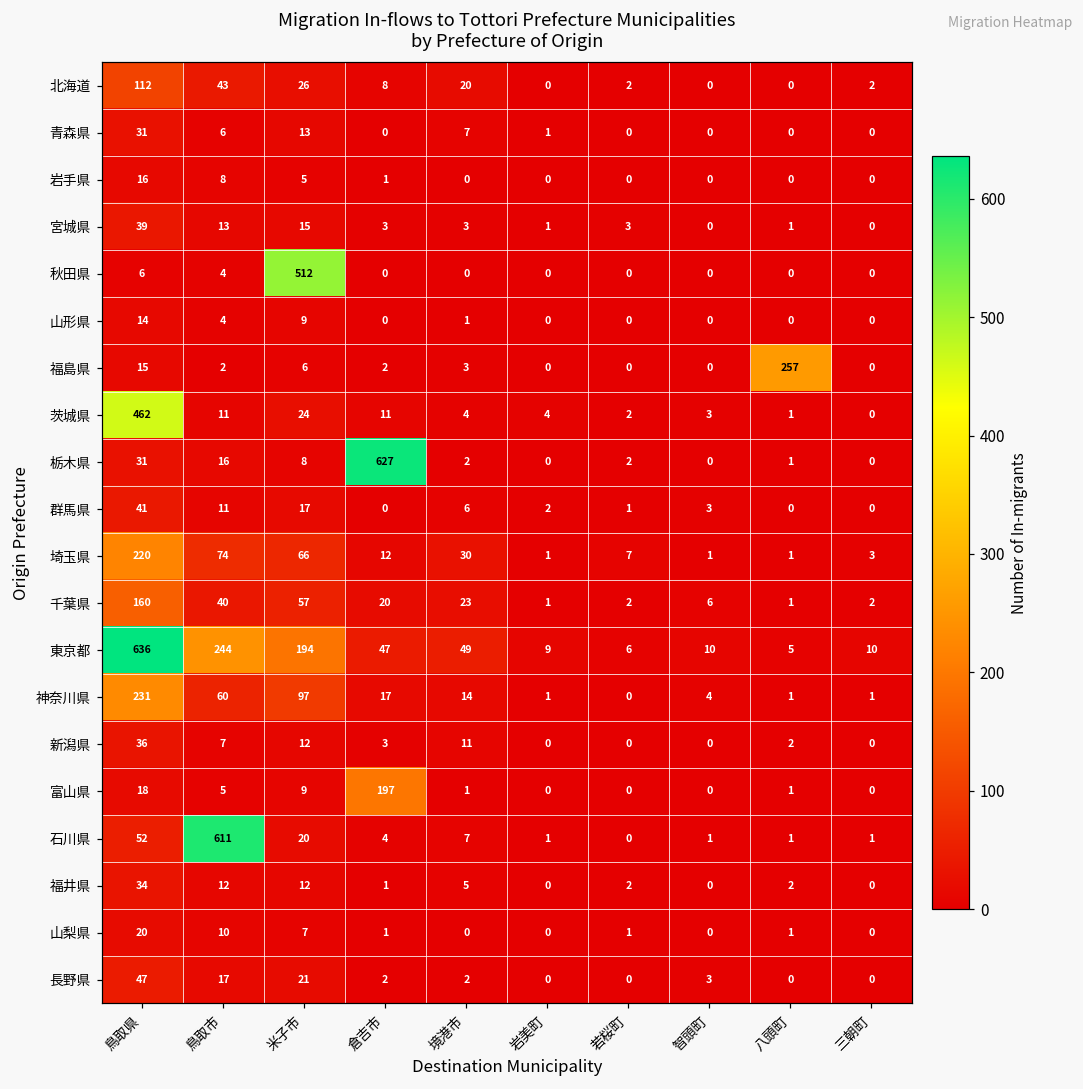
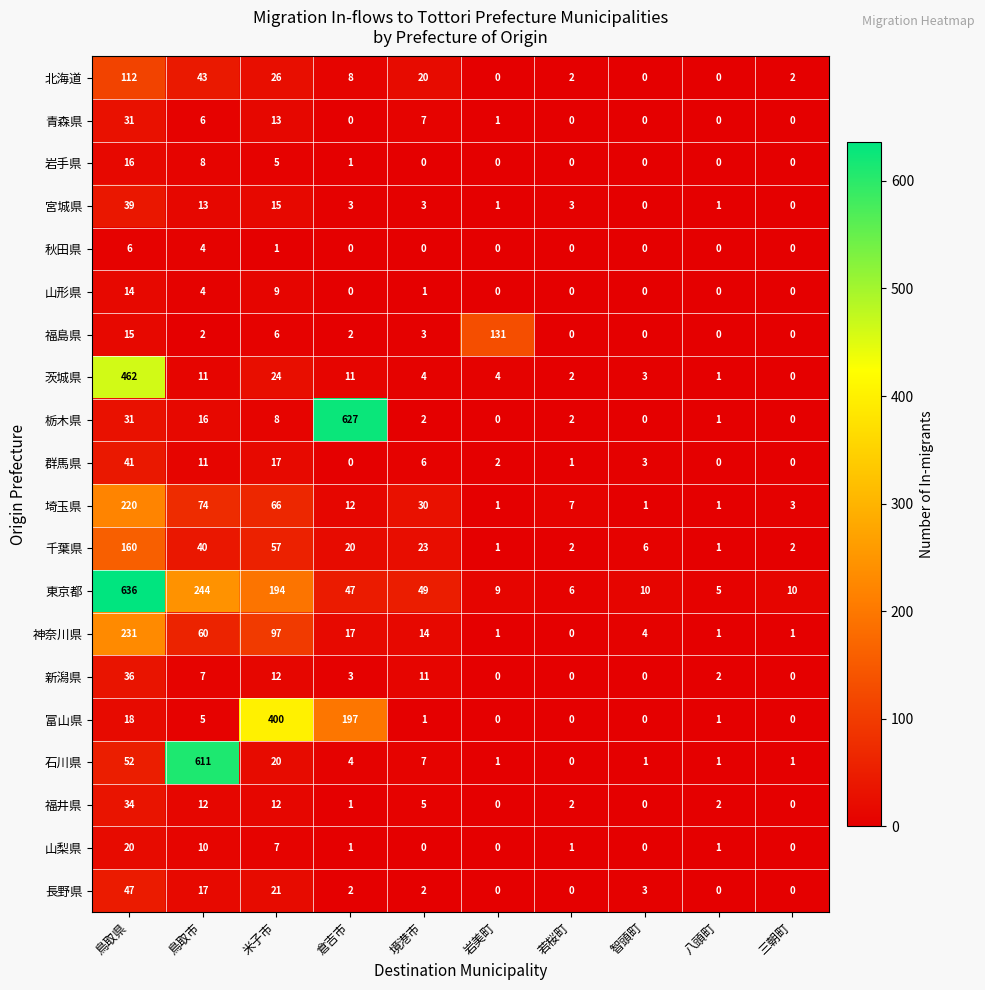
  {
    "北海道": {
      "鳥取県": 112,
      "鳥取市": 43,
      "米子市": 26,
      "倉吉市": 8,
      "境港市": 20,
      "岩美町": 0,
      "若桜町": 2,
      "智頭町": 0,
      "八頭町": 0,
      "三朝町": 2
    },
    "青森県": {
      "鳥取県": 31,
      "鳥取市": 6,
      "米子市": 13,
      "倉吉市": 0,
      "境港市": 7,
      "岩美町": 1,
      "若桜町": 0,
      "智頭町": 0,
      "八頭町": 0,
      "三朝町": 0
    },
    "岩手県": {
      "鳥取県": 16,
      "鳥取市": 8,
      "米子市": 5,
      "倉吉市": 1,
      "境港市": 0,
      "岩美町": 0,
      "若桜町": 0,
      "智頭町": 0,
      "八頭町": 0,
      "三朝町": 0
    },
    "宮城県": {
      "鳥取県": 39,
      "鳥取市": 13,
      "米子市": 15,
      "倉吉市": 3,
      "境港市": 3,
      "岩美町": 1,
      "若桜町": 3,
      "智頭町": 0,
      "八頭町": 1,
      "三朝町": 0
    },
    "秋田県": {
      "鳥取県": 6,
      "鳥取市": 4,
-     "米子市": 512,
+     "米子市": 1,
      "倉吉市": 0,
      "境港市": 0,
      "岩美町": 0,
      "若桜町": 0,
      "智頭町": 0,
      "八頭町": 0,
      "三朝町": 0
    },
    "山形県": {
      "鳥取県": 14,
      "鳥取市": 4,
      "米子市": 9,
      "倉吉市": 0,
      "境港市": 1,
      "岩美町": 0,
      "若桜町": 0,
      "智頭町": 0,
      "八頭町": 0,
      "三朝町": 0
    },
    "福島県": {
      "鳥取県": 15,
      "鳥取市": 2,
      "米子市": 6,
      "倉吉市": 2,
      "境港市": 3,
-     "岩美町": 0,
+     "岩美町": 131,
      "若桜町": 0,
      "智頭町": 0,
-     "八頭町": 257,
+     "八頭町": 0,
      "三朝町": 0
    },
    "茨城県": {
      "鳥取県": 462,
      "鳥取市": 11,
      "米子市": 24,
      "倉吉市": 11,
      "境港市": 4,
      "岩美町": 4,
      "若桜町": 2,
      "智頭町": 3,
      "八頭町": 1,
      "三朝町": 0
    },
    "栃木県": {
      "鳥取県": 31,
      "鳥取市": 16,
      "米子市": 8,
      "倉吉市": 627,
      "境港市": 2,
      "岩美町": 0,
      "若桜町": 2,
      "智頭町": 0,
      "八頭町": 1,
      "三朝町": 0
    },
    "群馬県": {
      "鳥取県": 41,
      "鳥取市": 11,
      "米子市": 17,
      "倉吉市": 0,
      "境港市": 6,
      "岩美町": 2,
      "若桜町": 1,
      "智頭町": 3,
      "八頭町": 0,
      "三朝町": 0
    },
    "埼玉県": {
      "鳥取県": 220,
      "鳥取市": 74,
      "米子市": 66,
      "倉吉市": 12,
      "境港市": 30,
      "岩美町": 1,
      "若桜町": 7,
      "智頭町": 1,
      "八頭町": 1,
      "三朝町": 3
    },
    "千葉県": {
      "鳥取県": 160,
      "鳥取市": 40,
      "米子市": 57,
      "倉吉市": 20,
      "境港市": 23,
      "岩美町": 1,
      "若桜町": 2,
      "智頭町": 6,
      "八頭町": 1,
      "三朝町": 2
    },
    "東京都": {
      "鳥取県": 636,
      "鳥取市": 244,
      "米子市": 194,
      "倉吉市": 47,
      "境港市": 49,
      "岩美町": 9,
      "若桜町": 6,
      "智頭町": 10,
      "八頭町": 5,
      "三朝町": 10
    },
    "神奈川県": {
      "鳥取県": 231,
      "鳥取市": 60,
      "米子市": 97,
      "倉吉市": 17,
      "境港市": 14,
      "岩美町": 1,
      "若桜町": 0,
      "智頭町": 4,
      "八頭町": 1,
      "三朝町": 1
    },
    "新潟県": {
      "鳥取県": 36,
      "鳥取市": 7,
      "米子市": 12,
      "倉吉市": 3,
      "境港市": 11,
      "岩美町": 0,
      "若桜町": 0,
      "智頭町": 0,
      "八頭町": 2,
      "三朝町": 0
    },
    "富山県": {
      "鳥取県": 18,
      "鳥取市": 5,
-     "米子市": 9,
+     "米子市": 400,
      "倉吉市": 197,
      "境港市": 1,
      "岩美町": 0,
      "若桜町": 0,
      "智頭町": 0,
      "八頭町": 1,
      "三朝町": 0
    },
    "石川県": {
      "鳥取県": 52,
      "鳥取市": 611,
      "米子市": 20,
      "倉吉市": 4,
      "境港市": 7,
      "岩美町": 1,
      "若桜町": 0,
      "智頭町": 1,
      "八頭町": 1,
      "三朝町": 1
    },
    "福井県": {
      "鳥取県": 34,
      "鳥取市": 12,
      "米子市": 12,
      "倉吉市": 1,
      "境港市": 5,
      "岩美町": 0,
      "若桜町": 2,
      "智頭町": 0,
      "八頭町": 2,
      "三朝町": 0
    },
    "山梨県": {
      "鳥取県": 20,
      "鳥取市": 10,
      "米子市": 7,
      "倉吉市": 1,
      "境港市": 0,
      "岩美町": 0,
      "若桜町": 1,
      "智頭町": 0,
      "八頭町": 1,
      "三朝町": 0
    },
    "長野県": {
      "鳥取県": 47,
      "鳥取市": 17,
      "米子市": 21,
      "倉吉市": 2,
      "境港市": 2,
      "岩美町": 0,
      "若桜町": 0,
      "智頭町": 3,
      "八頭町": 0,
      "三朝町": 0
    }
  }
